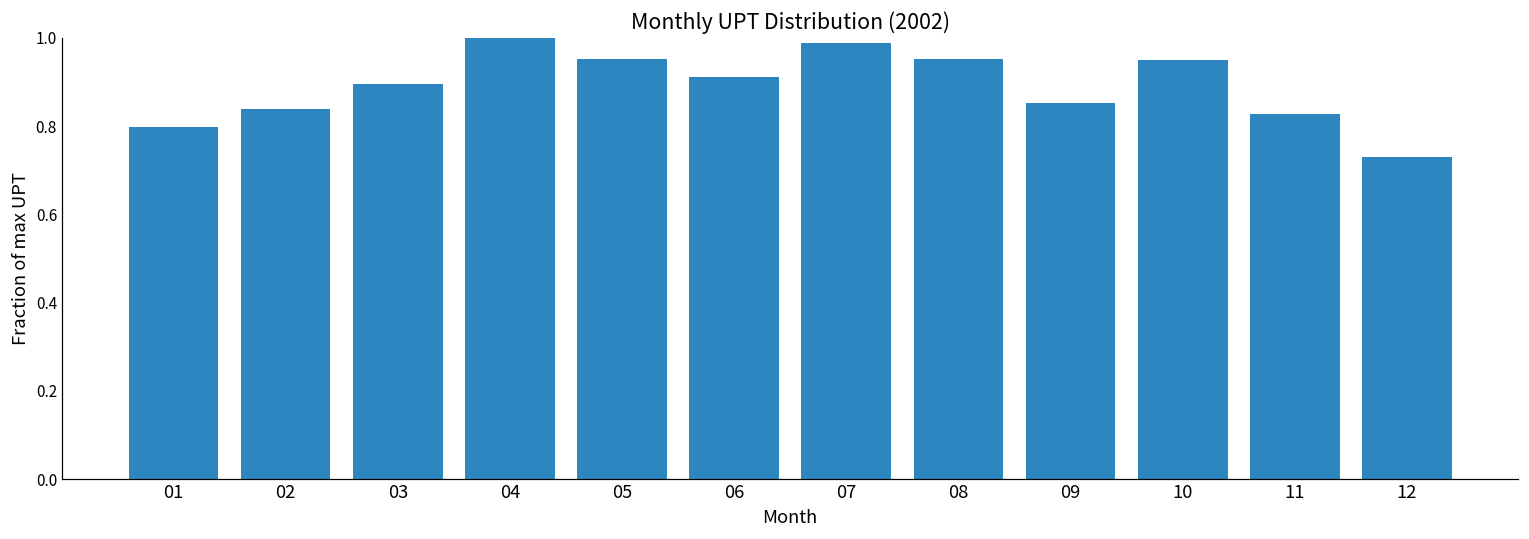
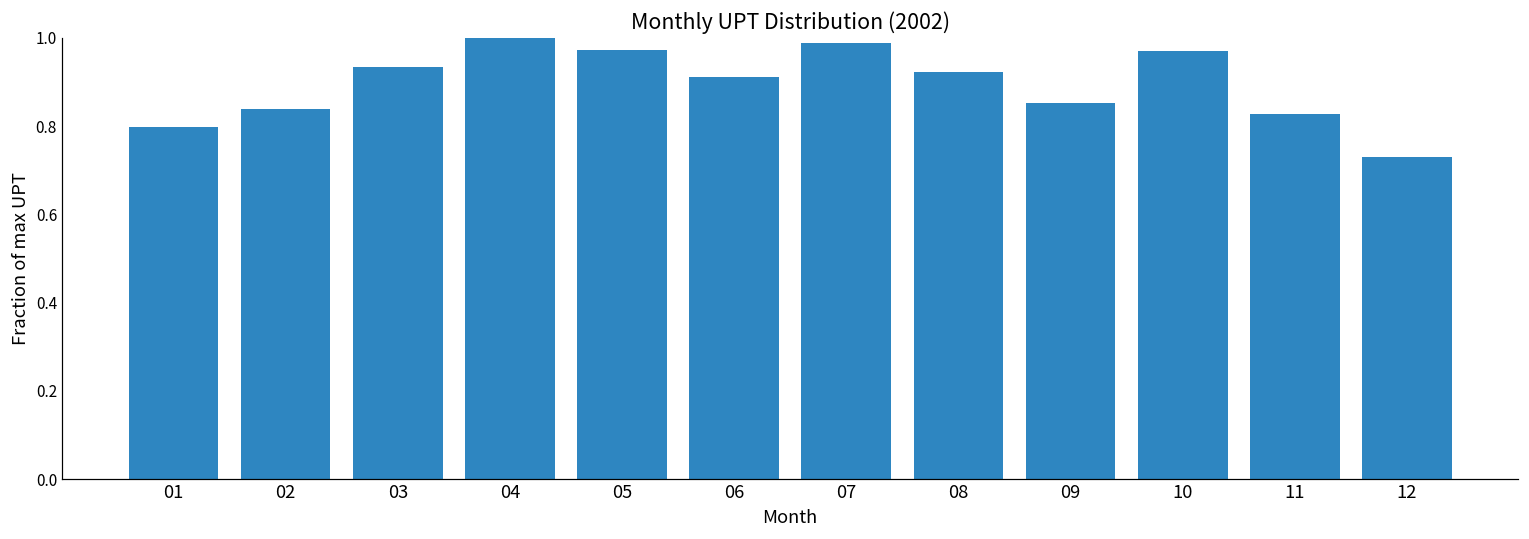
  {
    "01": 0.80,
    "02": 0.84,
-   "03": 0.90,
+   "03": 0.94,
    "04": 1.00,
-   "05": 0.95,
+   "05": 0.97,
    "06": 0.91,
    "07": 0.99,
-   "08": 0.95,
+   "08": 0.92,
    "09": 0.85,
-   "10": 0.95,
+   "10": 0.97,
    "11": 0.83,
    "12": 0.73
  }
